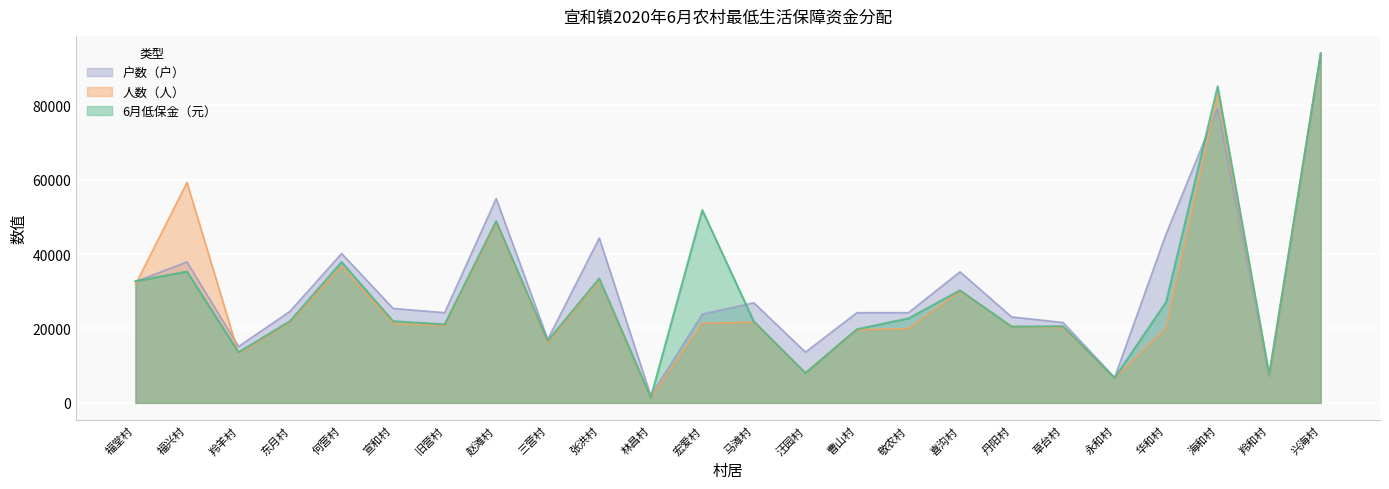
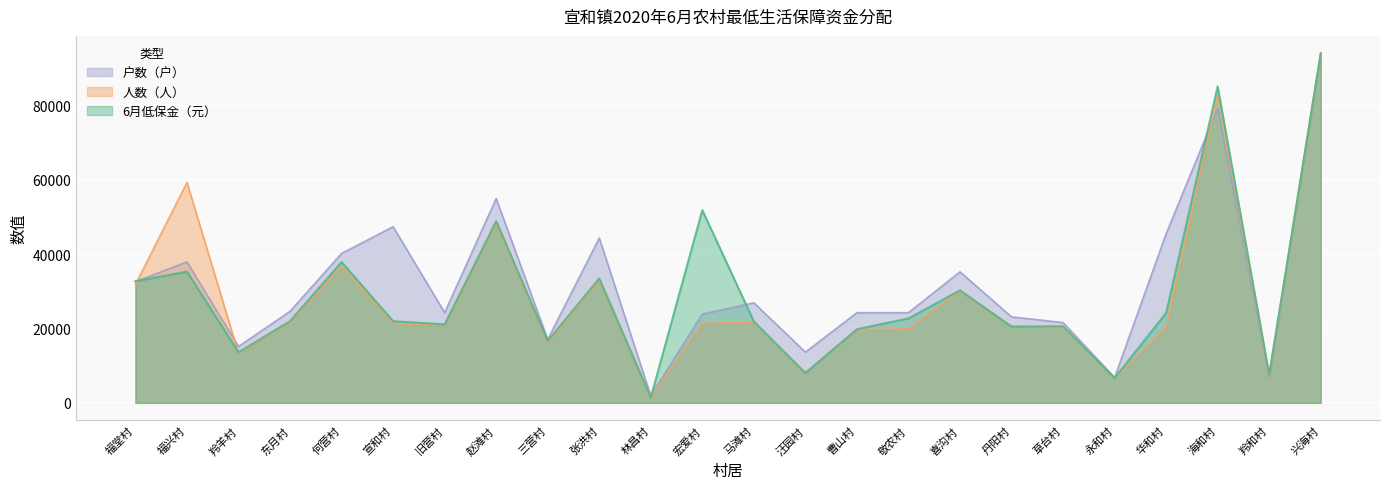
  {
    "户数（户）": {
      "福兴村": 38000,
      "羚羊村": 15000,
      "东月村": 25000,
      "何营村": 40000,
-     "宣和村": 25000,
+     "宣和村": 47000,
      "旧营村": 24000,
      "赵滩村": 55000,
      "张洪村": 44000,
      "宏爱村": 24000,
      "马滩村": 27000,
      "汪园村": 14000,
      "曹山村": 24000,
      "敬农村": 24000,
      "喜沟村": 35000,
      "丹阳村": 23000,
      "草台村": 22000,
      "华和村": 45000,
      "海和村": 79000
    },
    "人数（人）": {
      "福堂村": 32000,
      "福兴村": 59000,
      "何营村": 37000,
      "宏爱村": 21000,
      "敬农村": 20000,
      "华和村": 20000,
      "海和村": 83000
    },
    "6月低保金（元）": {
      "福兴村": 35000,
      "何营村": 38000,
      "宏爱村": 52000,
      "敬农村": 23000,
-     "华和村": 27000,
+     "华和村": 24000,
      "海和村": 85000
    }
  }
